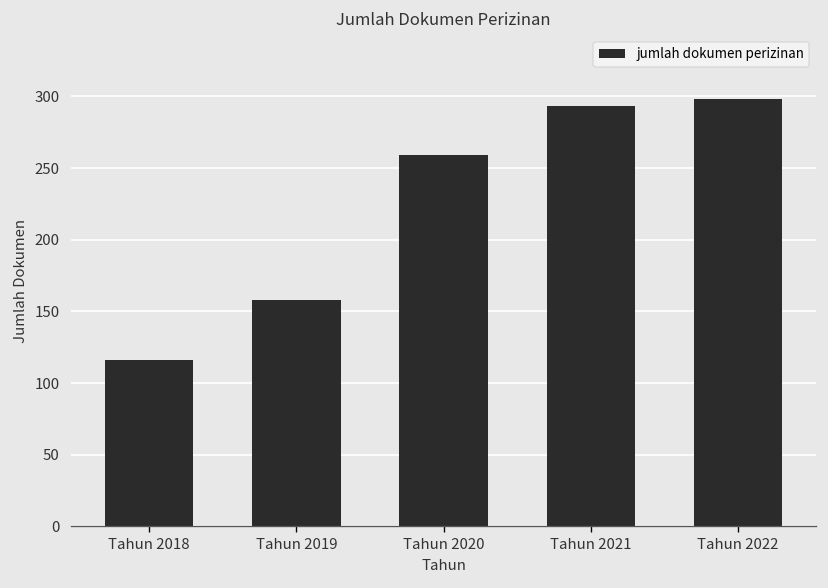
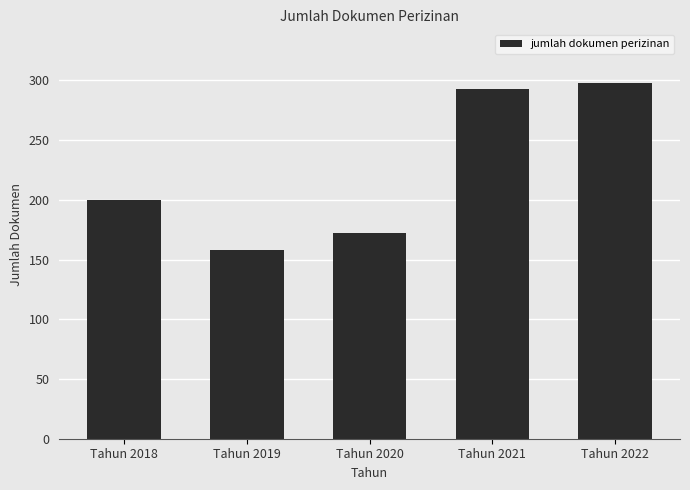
  {
-   "Tahun 2018": 116,
+   "Tahun 2018": 200,
    "Tahun 2019": 158,
-   "Tahun 2020": 259,
+   "Tahun 2020": 172,
    "Tahun 2021": 293,
    "Tahun 2022": 298
  }
